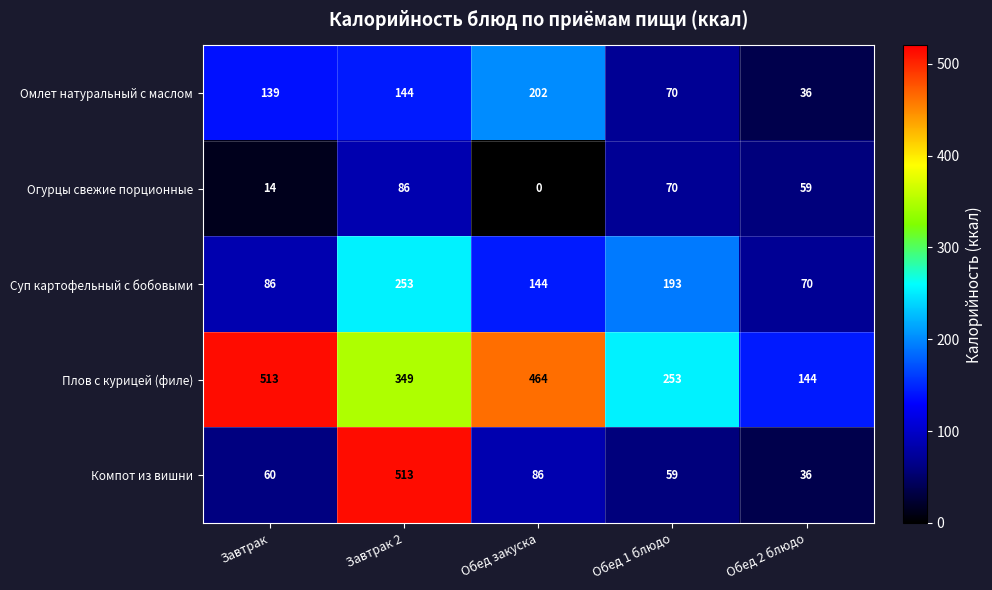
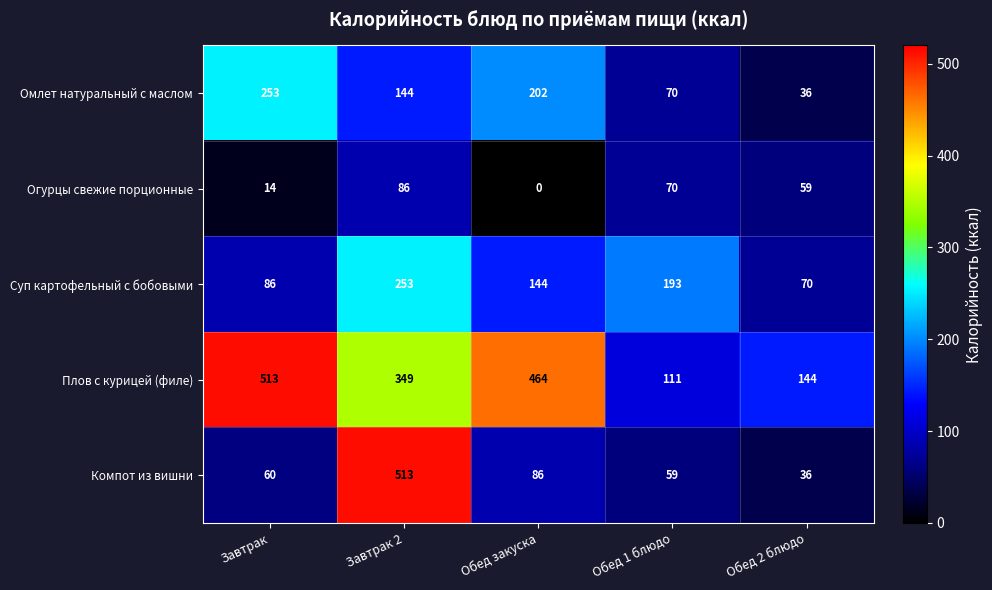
  {
    "Омлет натуральный с маслом": {
-     "Завтрак": 139,
+     "Завтрак": 253,
      "Завтрак 2": 144,
      "Обед закуска": 202,
      "Обед 1 блюдо": 70,
      "Обед 2 блюдо": 36
    },
    "Огурцы свежие порционные": {
      "Завтрак": 14,
      "Завтрак 2": 86,
      "Обед закуска": 0,
      "Обед 1 блюдо": 70,
      "Обед 2 блюдо": 59
    },
    "Суп картофельный с бобовыми": {
      "Завтрак": 86,
      "Завтрак 2": 253,
      "Обед закуска": 144,
      "Обед 1 блюдо": 193,
      "Обед 2 блюдо": 70
    },
    "Плов с курицей (филе)": {
      "Завтрак": 513,
      "Завтрак 2": 349,
      "Обед закуска": 464,
-     "Обед 1 блюдо": 253,
+     "Обед 1 блюдо": 111,
      "Обед 2 блюдо": 144
    },
    "Компот из вишни": {
      "Завтрак": 60,
      "Завтрак 2": 513,
      "Обед закуска": 86,
      "Обед 1 блюдо": 59,
      "Обед 2 блюдо": 36
    }
  }
